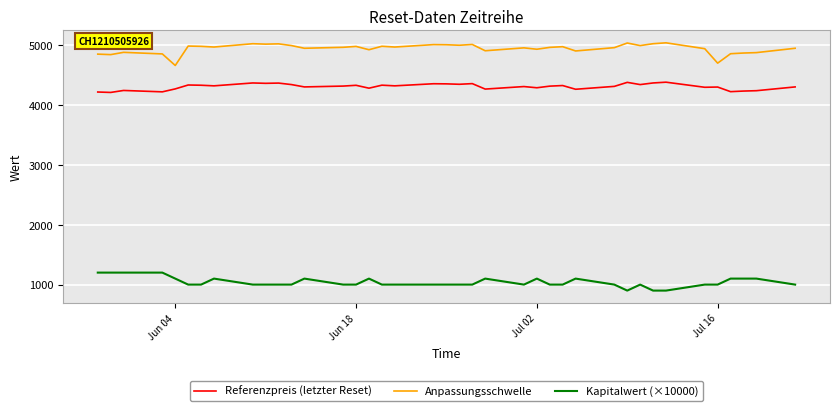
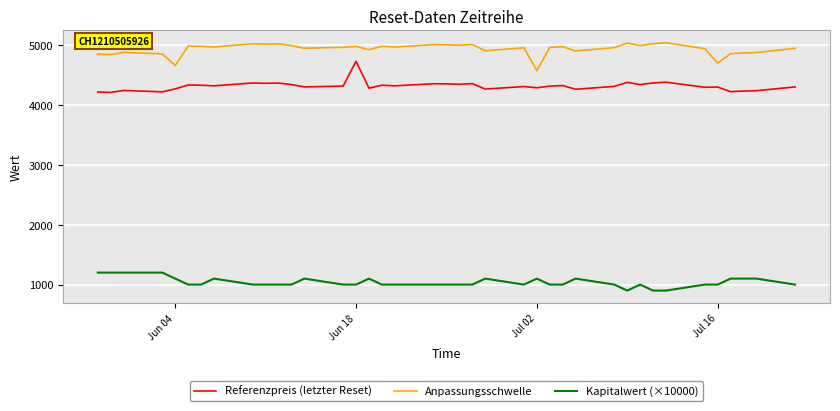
  {
    "Referenzpreis (letzter Reset)": {
      "Jun 04": 4300,
-     "Jun 18": 4300,
+     "Jun 18": 4700,
      "Jul 02": 4300,
      "Jul 16": 4300
    },
    "Anpassungsschwelle": {
      "Jun 04": 4700,
      "Jun 18": 5000,
-     "Jul 02": 4900,
+     "Jul 02": 4600,
      "Jul 16": 4700
    },
    "Kapitalwert (×10000)": {
      "Jun 04": 1100,
      "Jun 18": 1000,
      "Jul 02": 1100,
      "Jul 16": 1000
    }
  }
